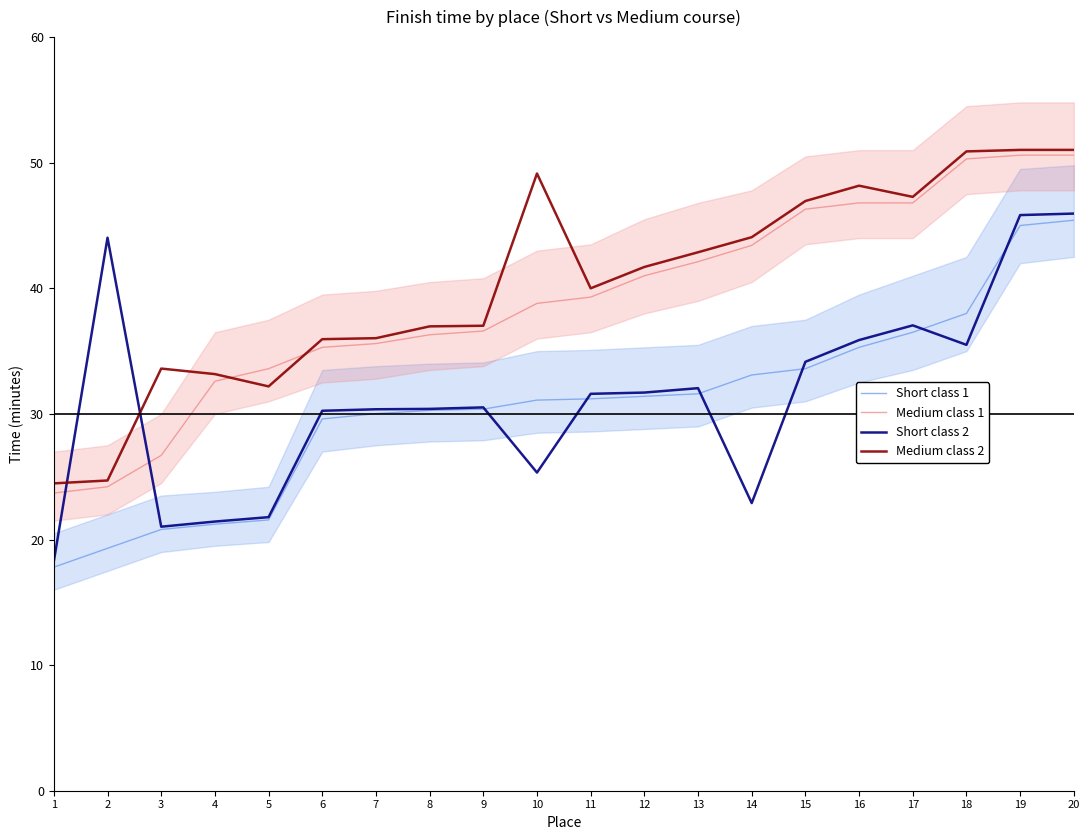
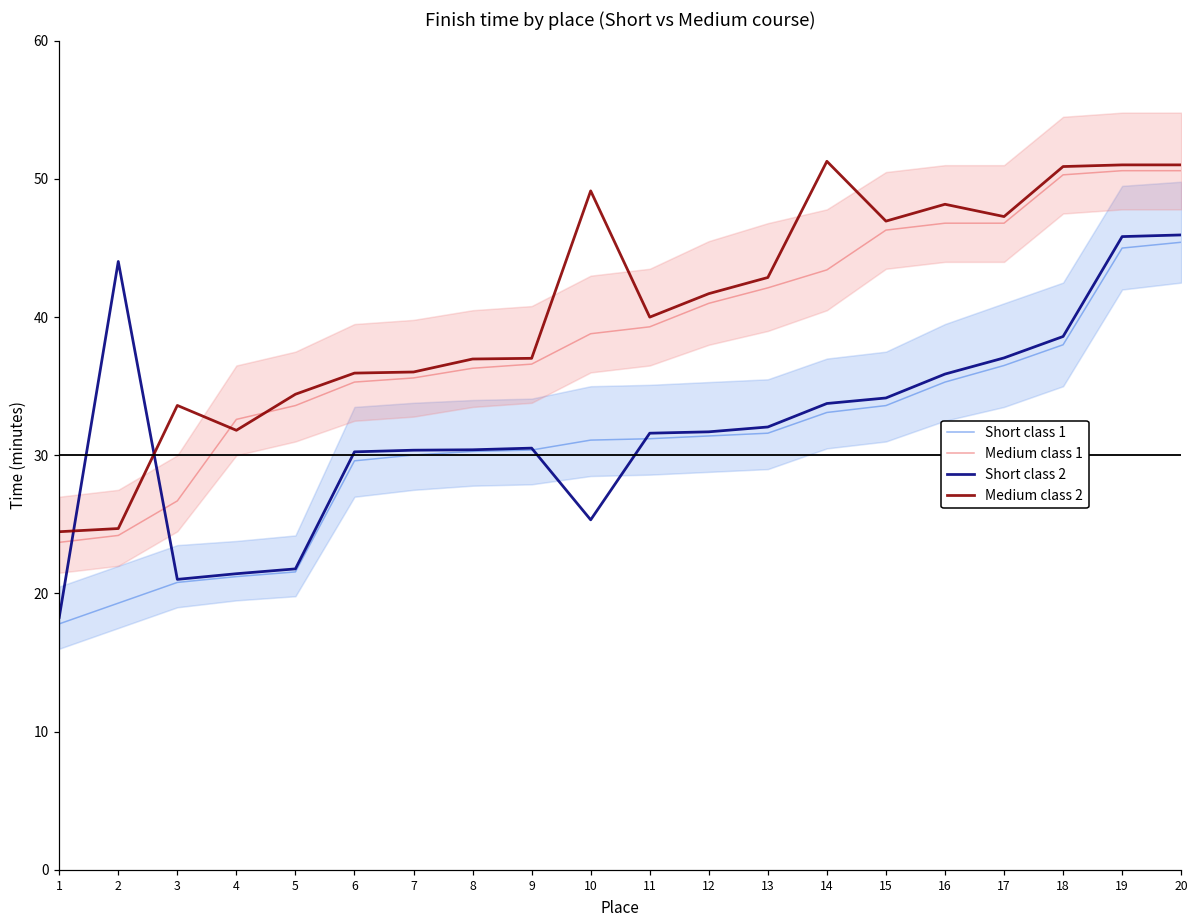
  {
    "Short class 2": {
      "1": 18.3,
      "2": 44.0,
      "3": 21.0,
      "4": 21.4,
      "5": 21.8,
      "6": 30.3,
      "7": 30.4,
      "10": 25.3,
      "11": 31.6,
      "12": 31.7,
      "13": 32.1,
-     "14": 22.9,
+     "14": 33.8,
      "15": 34.2,
      "16": 35.9,
      "17": 37.1,
-     "18": 35.5,
+     "18": 38.6,
      "19": 45.8,
      "20": 46.0
    },
    "Medium class 2": {
      "1": 24.5,
      "2": 24.7,
      "3": 33.6,
-     "4": 33.2,
-     "5": 32.2,
+     "4": 31.8,
+     "5": 34.4,
      "6": 36.0,
      "7": 36.0,
      "8": 37.0,
      "9": 37.0,
      "10": 49.1,
      "11": 40.0,
      "12": 41.7,
      "13": 42.9,
-     "14": 44.1,
+     "14": 51.3,
      "15": 47.0,
      "16": 48.2,
      "17": 47.3,
      "18": 50.9,
      "19": 51.0,
      "20": 51.0
    }
  }
